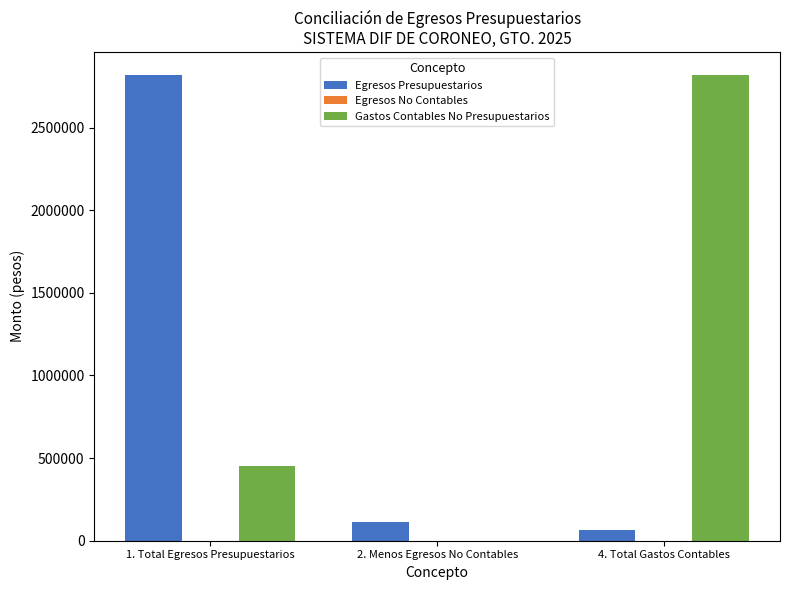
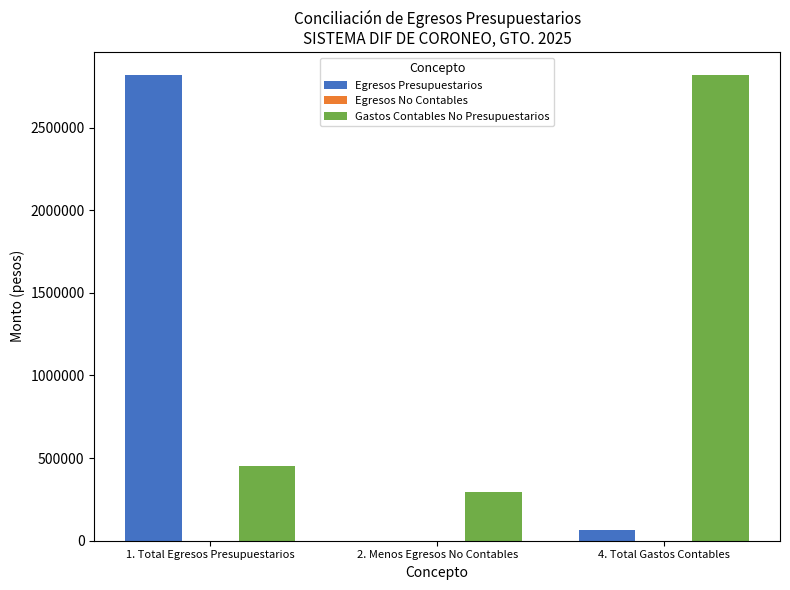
  {
    "Egresos Presupuestarios": {
      "1. Total Egresos Presupuestarios": 2820000,
-     "2. Menos Egresos No Contables": 110000,
+     "2. Menos Egresos No Contables": 0,
      "4. Total Gastos Contables": 60000
    },
    "Egresos No Contables": {
      "1. Total Egresos Presupuestarios": 0,
      "2. Menos Egresos No Contables": 0,
      "4. Total Gastos Contables": 0
    },
    "Gastos Contables No Presupuestarios": {
      "1. Total Egresos Presupuestarios": 460000,
-     "2. Menos Egresos No Contables": 0,
+     "2. Menos Egresos No Contables": 290000,
      "4. Total Gastos Contables": 2820000
    }
  }
